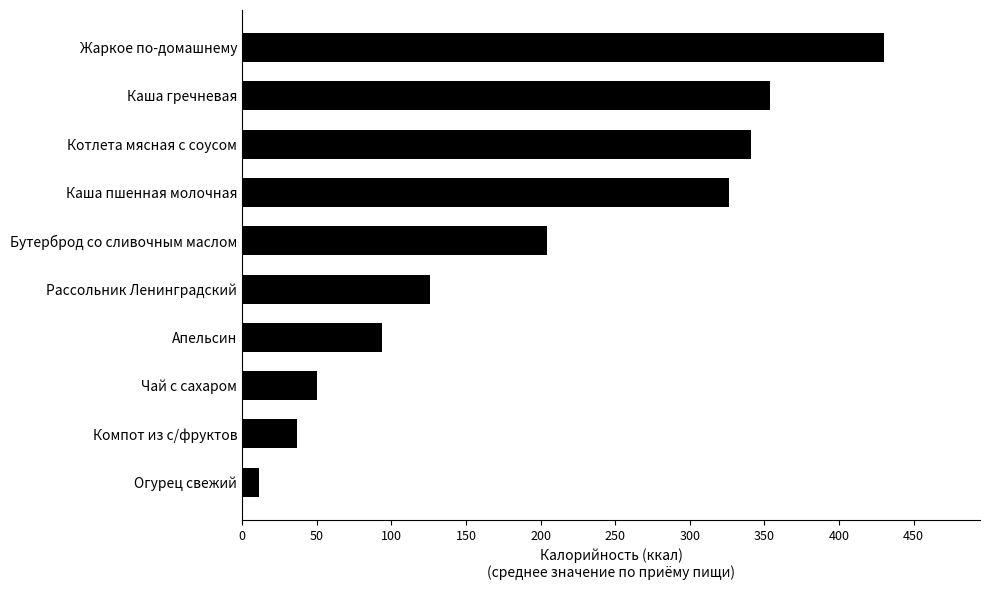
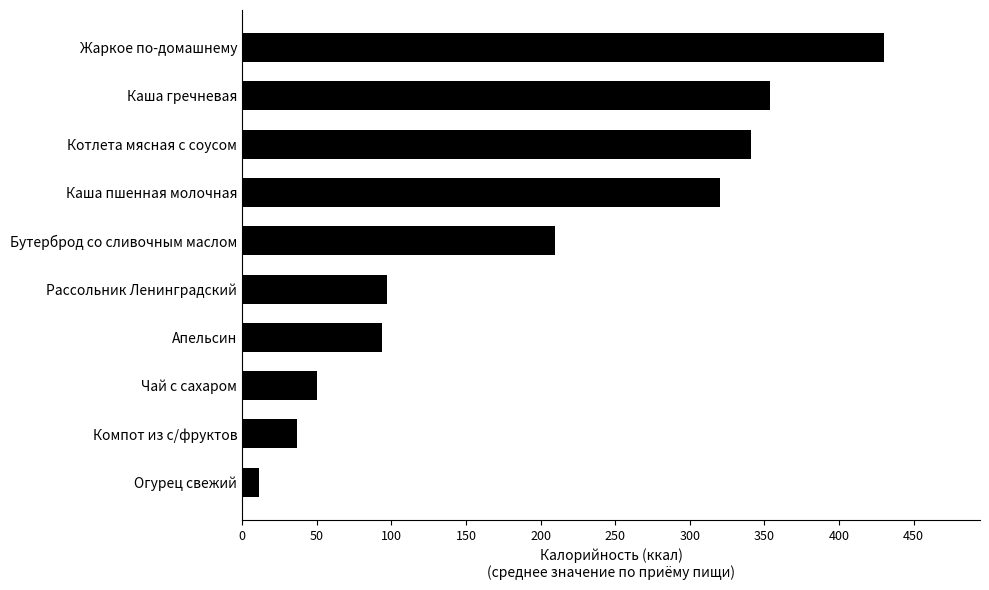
  {
    "Жаркое по-домашнему": 430,
    "Каша гречневая": 354,
    "Котлета мясная с соусом": 341,
-   "Каша пшенная молочная": 326,
-   "Бутерброд со сливочным маслом": 204,
-   "Рассольник Ленинградский": 126,
+   "Каша пшенная молочная": 320,
+   "Бутерброд со сливочным маслом": 210,
+   "Рассольник Ленинградский": 97,
    "Апельсин": 94,
    "Чай с сахаром": 50,
    "Компот из с/фруктов": 37,
    "Огурец свежий": 11
  }
